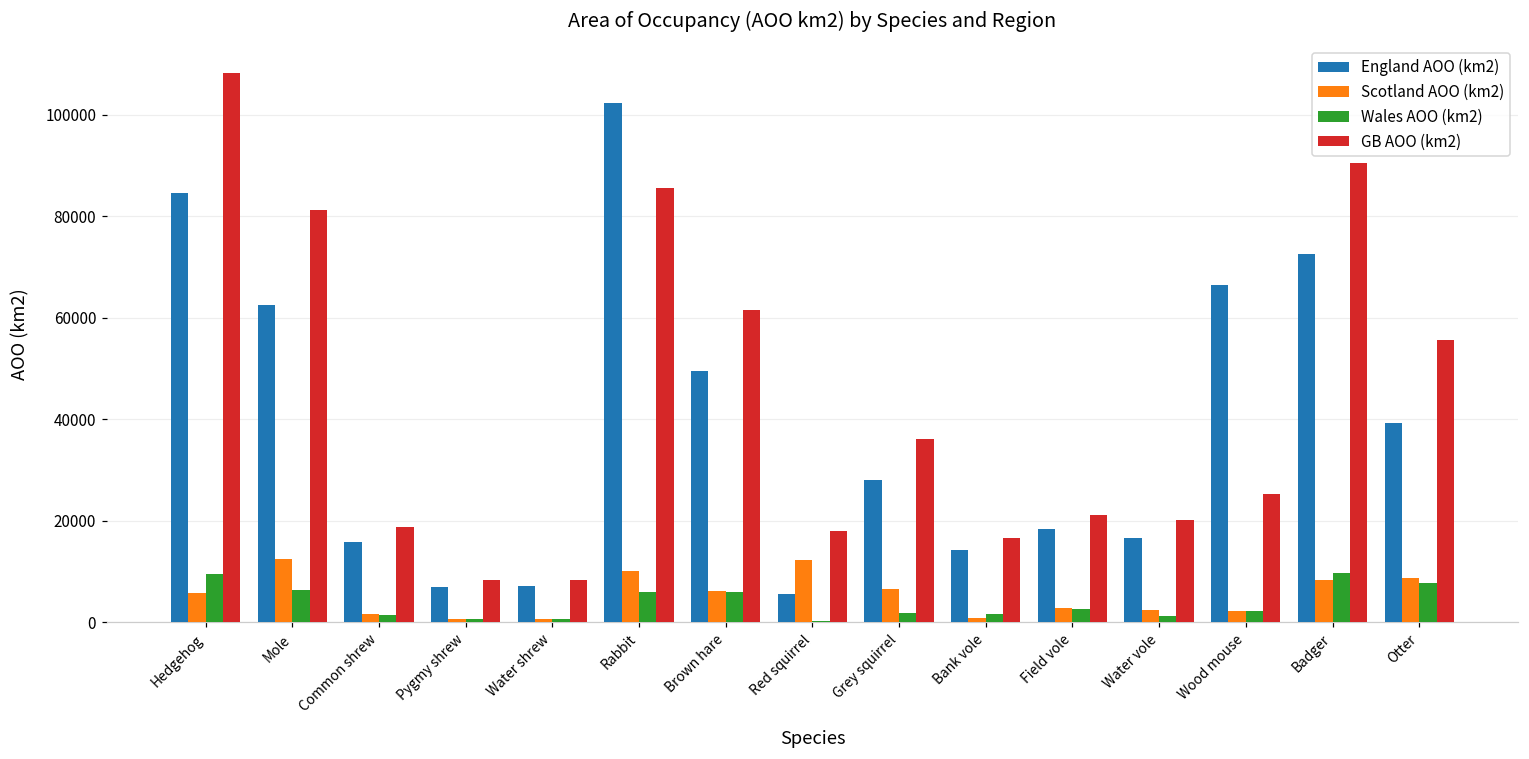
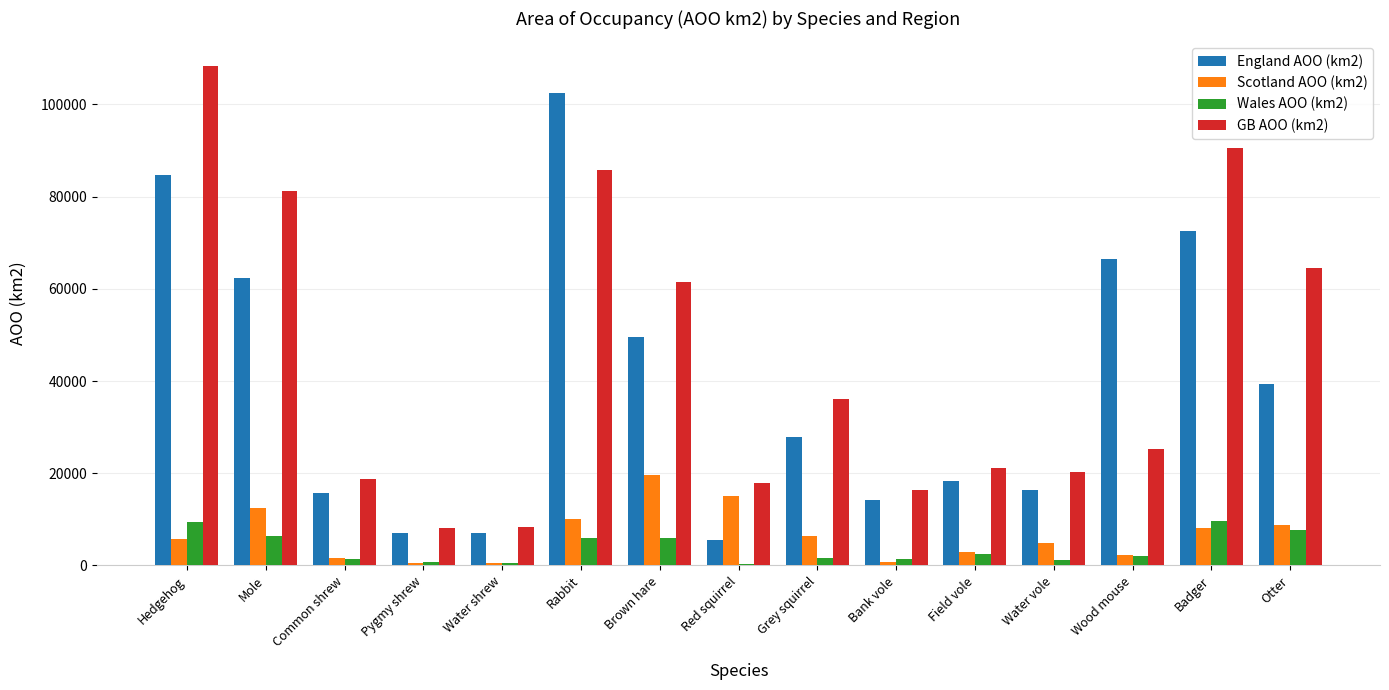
  {
    "England AOO (km2)": {
      "Hedgehog": 85000,
      "Mole": 62000,
      "Common shrew": 16000,
      "Pygmy shrew": 7000,
      "Water shrew": 7000,
      "Rabbit": 102000,
      "Brown hare": 49000,
      "Red squirrel": 6000,
      "Grey squirrel": 28000,
      "Bank vole": 14000,
      "Field vole": 18000,
      "Water vole": 16000,
      "Wood mouse": 66000,
      "Badger": 73000,
      "Otter": 39000
    },
    "Scotland AOO (km2)": {
      "Hedgehog": 6000,
      "Mole": 12000,
      "Common shrew": 2000,
      "Pygmy shrew": 1000,
      "Water shrew": 1000,
      "Rabbit": 10000,
-     "Brown hare": 6000,
-     "Red squirrel": 12000,
+     "Brown hare": 20000,
+     "Red squirrel": 15000,
      "Grey squirrel": 6000,
      "Bank vole": 1000,
      "Field vole": 3000,
-     "Water vole": 2000,
+     "Water vole": 5000,
      "Wood mouse": 2000,
      "Badger": 8000,
      "Otter": 9000
    },
    "Wales AOO (km2)": {
      "Hedgehog": 9000,
      "Mole": 6000,
      "Common shrew": 1000,
      "Pygmy shrew": 1000,
      "Water shrew": 1000,
      "Rabbit": 6000,
      "Brown hare": 6000,
      "Grey squirrel": 2000,
      "Bank vole": 2000,
      "Field vole": 3000,
      "Water vole": 1000,
      "Wood mouse": 2000,
      "Badger": 10000,
      "Otter": 8000
    },
    "GB AOO (km2)": {
      "Hedgehog": 108000,
      "Mole": 81000,
      "Common shrew": 19000,
      "Pygmy shrew": 8000,
      "Water shrew": 8000,
      "Rabbit": 86000,
      "Brown hare": 61000,
      "Red squirrel": 18000,
      "Grey squirrel": 36000,
      "Bank vole": 16000,
      "Field vole": 21000,
      "Water vole": 20000,
      "Wood mouse": 25000,
      "Badger": 90000,
-     "Otter": 56000
+     "Otter": 64000
    }
  }
